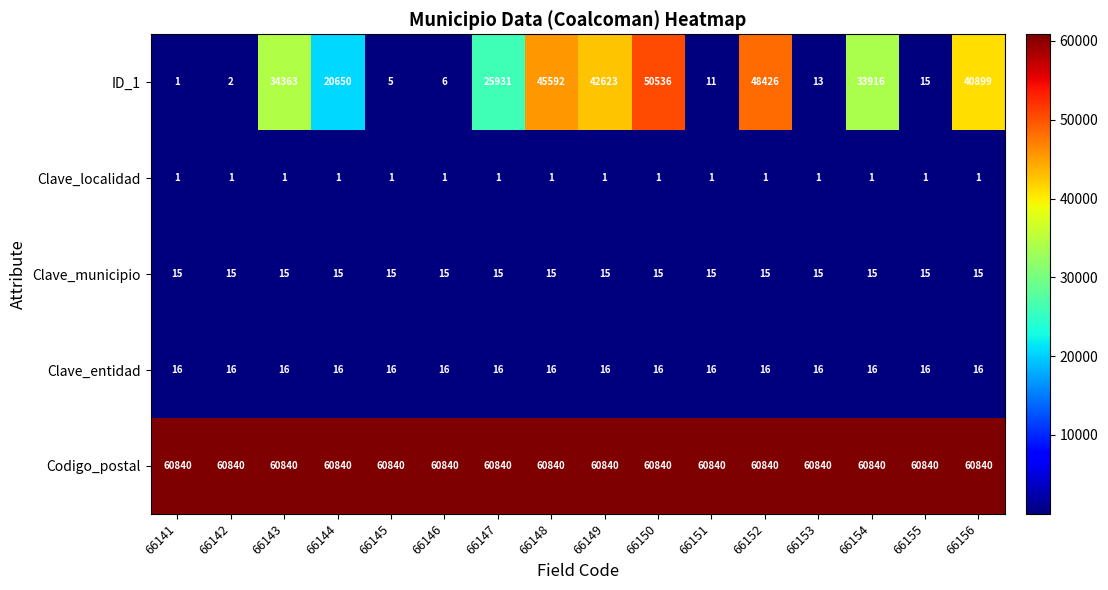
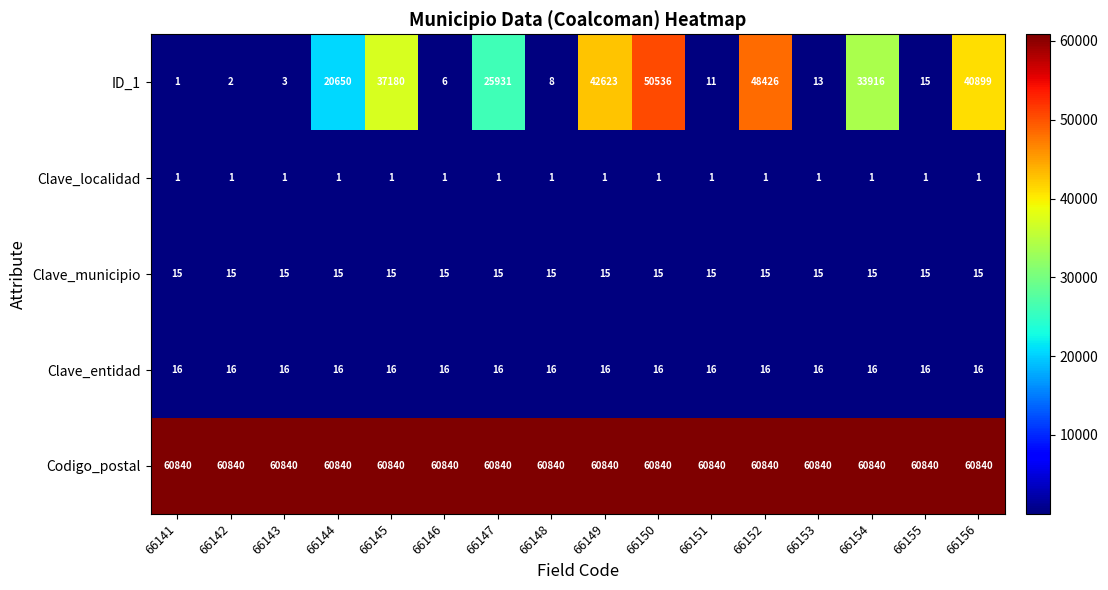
  {
    "ID_1": {
      "66141": 1,
      "66142": 2,
-     "66143": 34363,
+     "66143": 3,
      "66144": 20650,
-     "66145": 5,
+     "66145": 37180,
      "66146": 6,
      "66147": 25931,
-     "66148": 45592,
+     "66148": 8,
      "66149": 42623,
      "66150": 50536,
      "66151": 11,
      "66152": 48426,
      "66153": 13,
      "66154": 33916,
      "66155": 15,
      "66156": 40899
    },
    "Clave_localidad": {
      "66141": 1,
      "66142": 1,
      "66143": 1,
      "66144": 1,
      "66145": 1,
      "66146": 1,
      "66147": 1,
      "66148": 1,
      "66149": 1,
      "66150": 1,
      "66151": 1,
      "66152": 1,
      "66153": 1,
      "66154": 1,
      "66155": 1,
      "66156": 1
    },
    "Clave_municipio": {
      "66141": 15,
      "66142": 15,
      "66143": 15,
      "66144": 15,
      "66145": 15,
      "66146": 15,
      "66147": 15,
      "66148": 15,
      "66149": 15,
      "66150": 15,
      "66151": 15,
      "66152": 15,
      "66153": 15,
      "66154": 15,
      "66155": 15,
      "66156": 15
    },
    "Clave_entidad": {
      "66141": 16,
      "66142": 16,
      "66143": 16,
      "66144": 16,
      "66145": 16,
      "66146": 16,
      "66147": 16,
      "66148": 16,
      "66149": 16,
      "66150": 16,
      "66151": 16,
      "66152": 16,
      "66153": 16,
      "66154": 16,
      "66155": 16,
      "66156": 16
    },
    "Codigo_postal": {
      "66141": 60840,
      "66142": 60840,
      "66143": 60840,
      "66144": 60840,
      "66145": 60840,
      "66146": 60840,
      "66147": 60840,
      "66148": 60840,
      "66149": 60840,
      "66150": 60840,
      "66151": 60840,
      "66152": 60840,
      "66153": 60840,
      "66154": 60840,
      "66155": 60840,
      "66156": 60840
    }
  }
